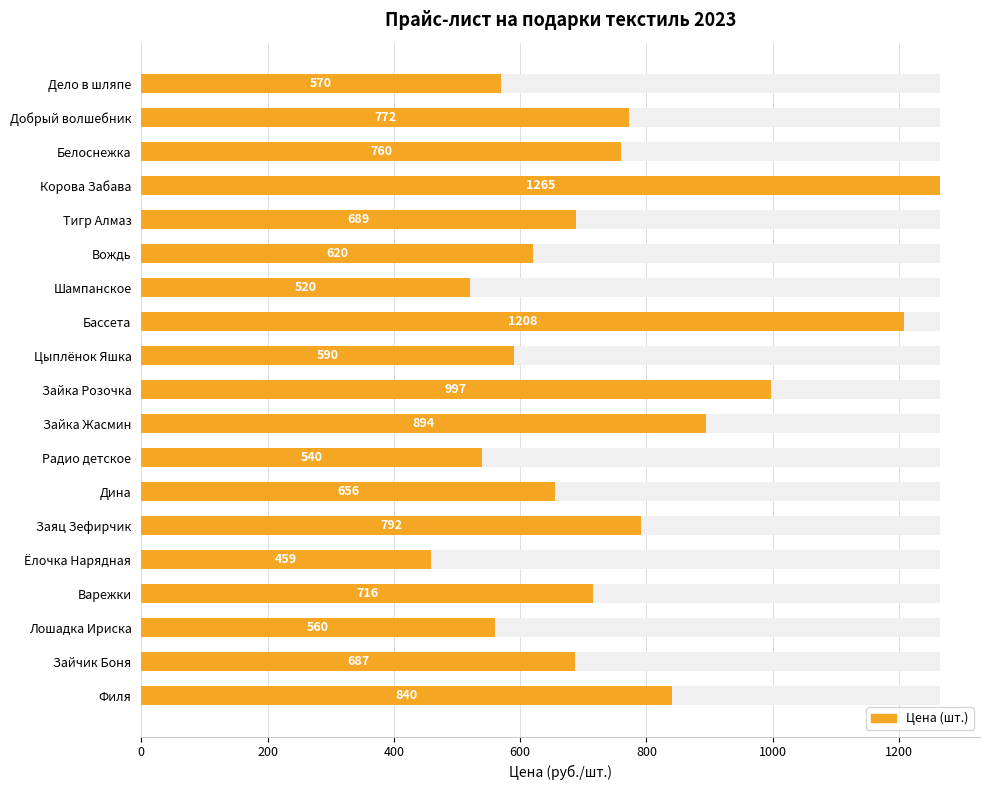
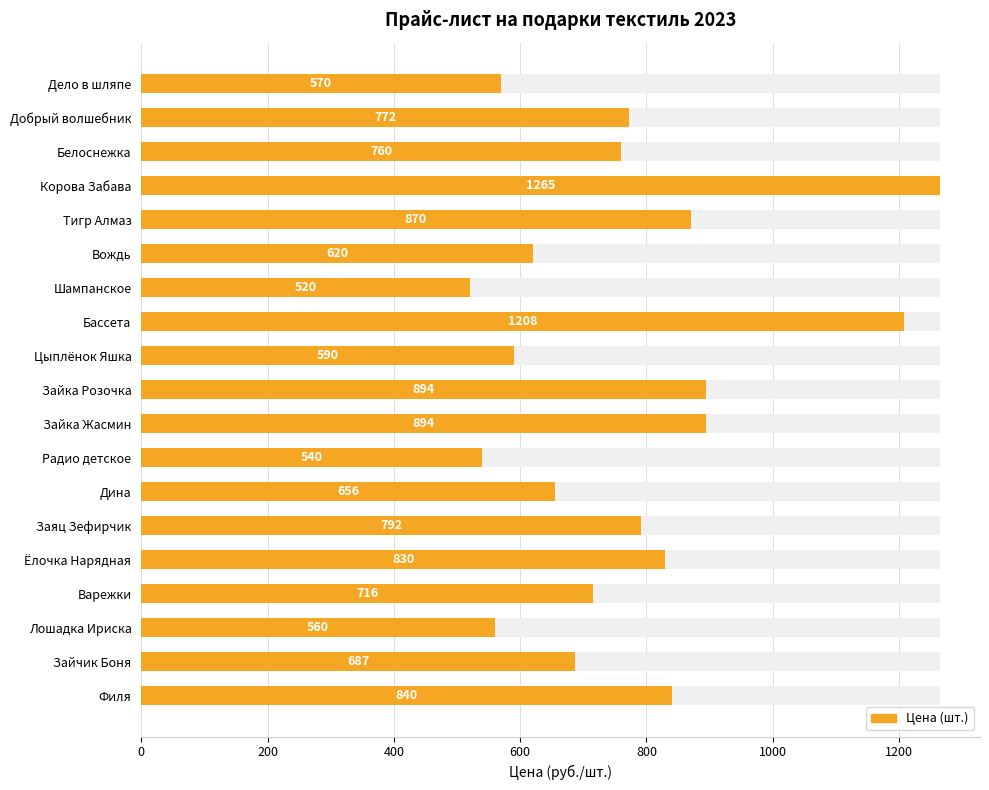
  {
    "Цена (шт.)": {
      "Корова Забава": 1265,
-     "Тигр Алмаз": 689,
-     "Зайка Розочка": 997,
-     "Ёлочка Нарядная": 459
+     "Тигр Алмаз": 870,
+     "Зайка Розочка": 894,
+     "Ёлочка Нарядная": 830
    }
  }
